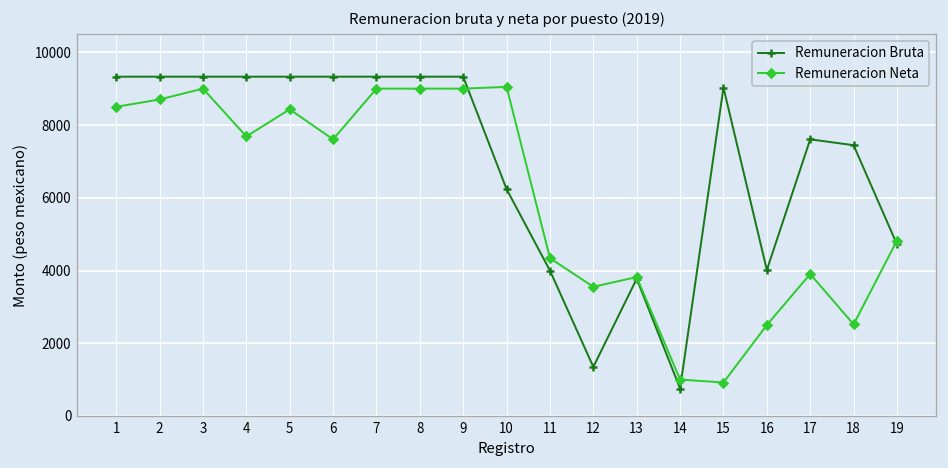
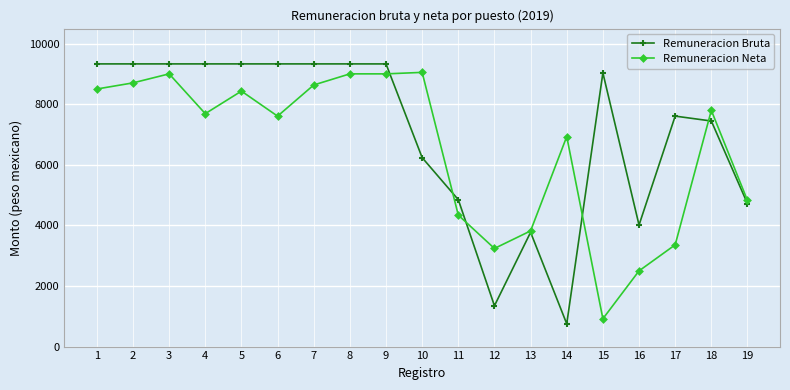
  {
    "Remuneracion Bruta": {
      "1": 9300,
      "2": 9300,
      "3": 9300,
      "4": 9300,
      "5": 9300,
      "6": 9300,
      "7": 9300,
      "8": 9300,
      "9": 9300,
      "10": 6200,
-     "11": 4000,
+     "11": 4900,
      "12": 1300,
      "14": 800,
      "15": 9000,
      "16": 4000,
      "17": 7600,
      "18": 7400,
      "19": 4700
    },
    "Remuneracion Neta": {
      "1": 8500,
      "2": 8700,
      "3": 9000,
      "4": 7700,
      "5": 8400,
      "6": 7600,
-     "7": 9000,
+     "7": 8600,
      "8": 9000,
      "9": 9000,
      "10": 9100,
      "11": 4300,
-     "12": 3600,
-     "14": 1000,
+     "12": 3200,
+     "14": 6900,
      "15": 900,
      "16": 2500,
-     "17": 3900,
-     "18": 2500,
+     "17": 3400,
+     "18": 7800,
      "19": 4800
    }
  }
